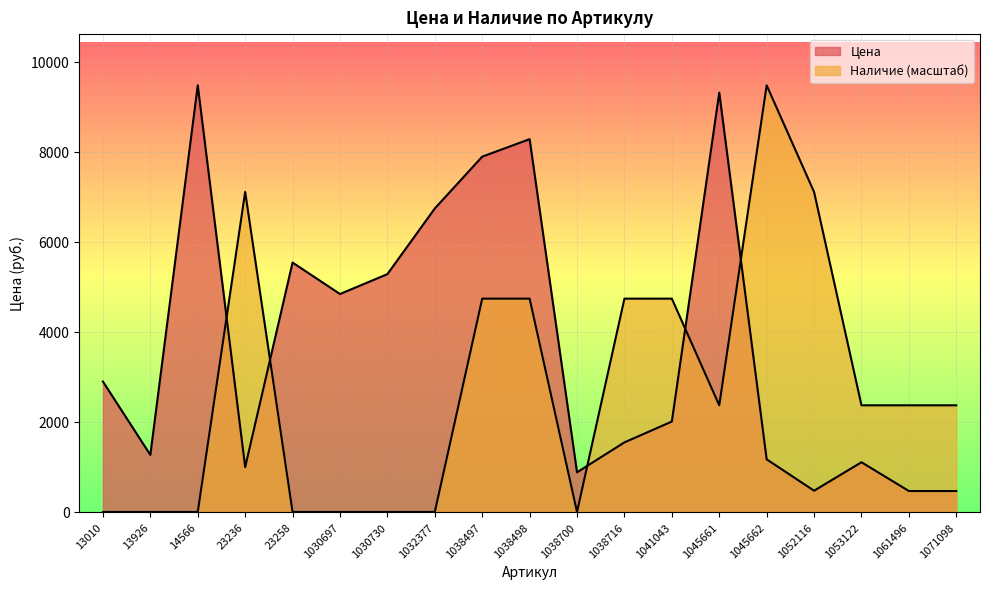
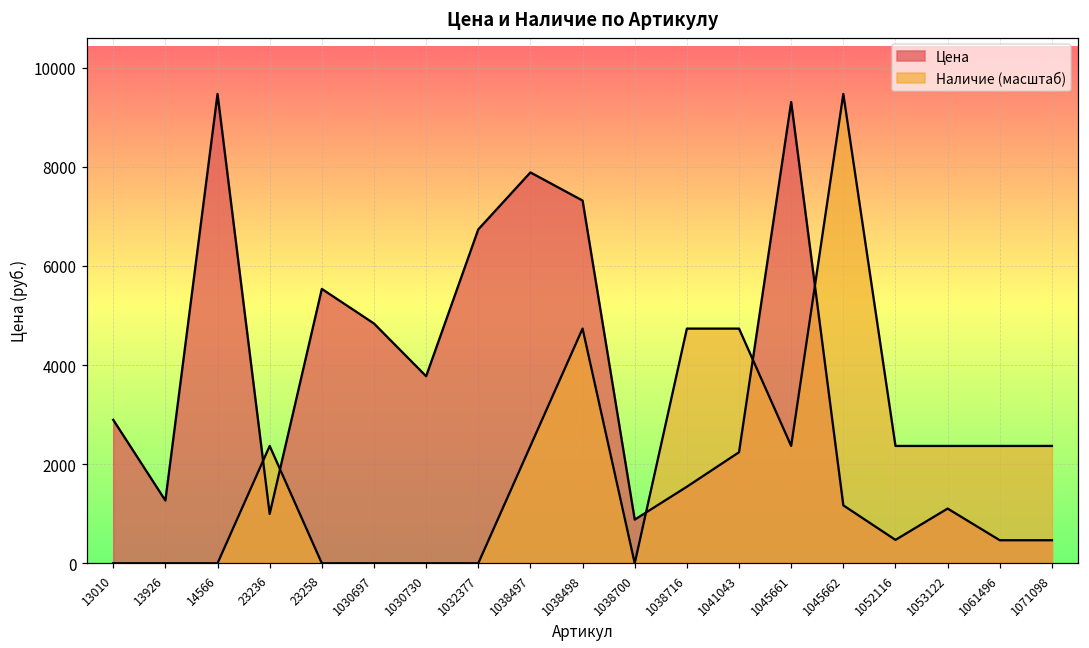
  {
    "Цена": {
      "13010": 2900,
      "13926": 1300,
      "14566": 9500,
      "23236": 1000,
      "23258": 5500,
      "1030697": 4800,
-     "1030730": 5300,
+     "1030730": 3800,
      "1032377": 6700,
      "1038497": 7900,
-     "1038498": 8300,
+     "1038498": 7300,
      "1038700": 900,
      "1038716": 1500,
-     "1041043": 2000,
+     "1041043": 2200,
      "1045661": 9300,
      "1045662": 1200,
      "1052116": 500,
      "1053122": 1100,
      "1061496": 500,
      "1071098": 500
    },
    "Наличие (масштаб)": {
      "13010": 0,
      "13926": 0,
      "14566": 0,
-     "23236": 7100,
+     "23236": 2400,
      "23258": 0,
      "1030697": 0,
      "1030730": 0,
      "1032377": 0,
-     "1038497": 4700,
+     "1038497": 2400,
      "1038498": 4700,
      "1038700": 0,
      "1038716": 4700,
      "1041043": 4700,
      "1045661": 2400,
      "1045662": 9500,
-     "1052116": 7100,
+     "1052116": 2400,
      "1053122": 2400,
      "1061496": 2400,
      "1071098": 2400
    }
  }
